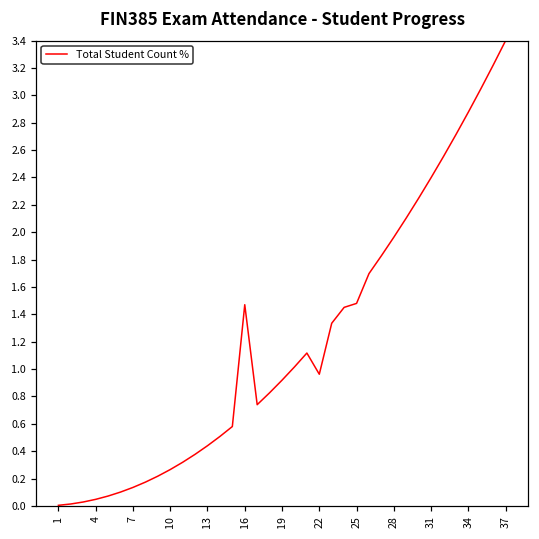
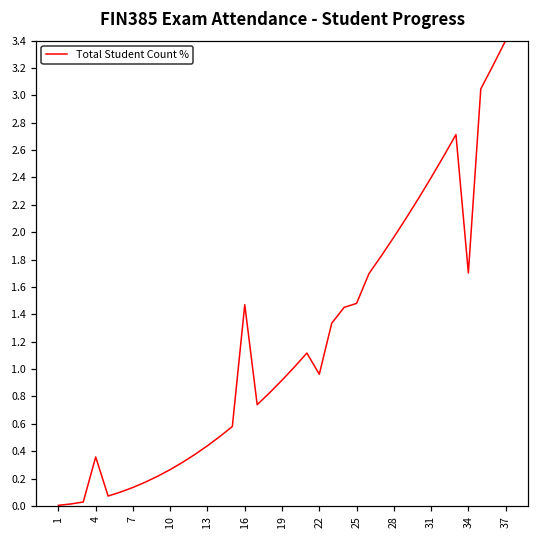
  {
    "1": 0.00,
-   "4": 0.05,
+   "4": 0.36,
    "7": 0.14,
    "10": 0.27,
    "13": 0.44,
    "16": 1.47,
    "19": 0.92,
    "22": 0.96,
    "25": 1.48,
    "28": 1.96,
    "31": 2.40,
-   "34": 2.88,
+   "34": 1.70,
    "37": 3.40
  }
